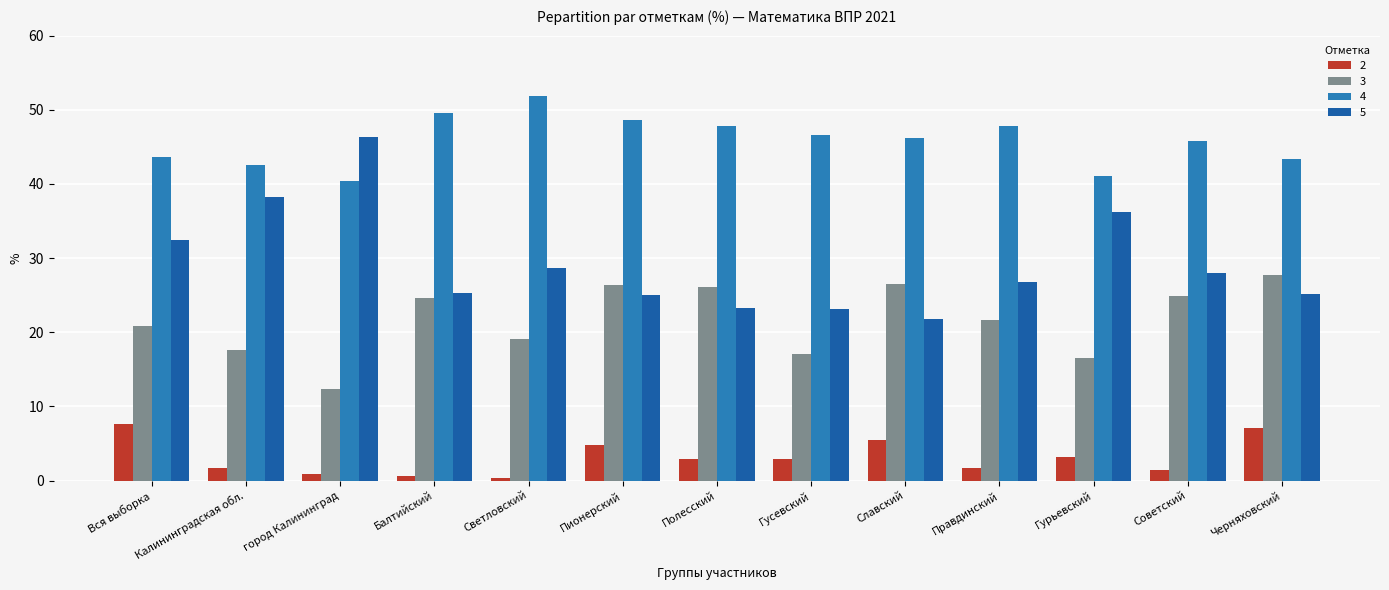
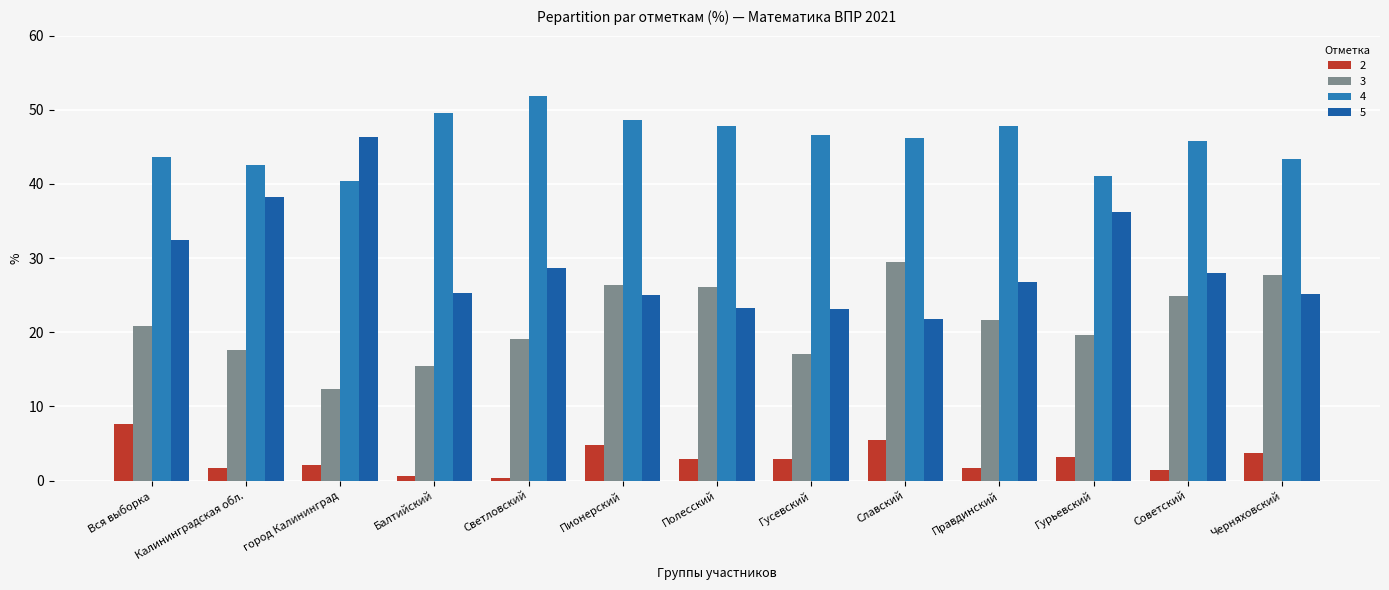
  {
    "2": {
      "Вся выборка": 8,
      "Калининградская обл.": 2,
-     "город Калининград": 1,
+     "город Калининград": 2,
      "Балтийский": 1,
      "Светловский": 0,
      "Пионерский": 5,
      "Полесский": 3,
      "Гусевский": 3,
      "Славский": 5,
      "Правдинский": 2,
      "Гурьевский": 3,
      "Советский": 1,
-     "Черняховский": 7
+     "Черняховский": 4
    },
    "3": {
      "Вся выборка": 21,
      "Калининградская обл.": 18,
      "город Калининград": 12,
-     "Балтийский": 25,
+     "Балтийский": 16,
      "Светловский": 19,
      "Пионерский": 26,
      "Полесский": 26,
      "Гусевский": 17,
-     "Славский": 27,
+     "Славский": 29,
      "Правдинский": 22,
-     "Гурьевский": 17,
+     "Гурьевский": 20,
      "Советский": 25,
      "Черняховский": 28
    }
  }
